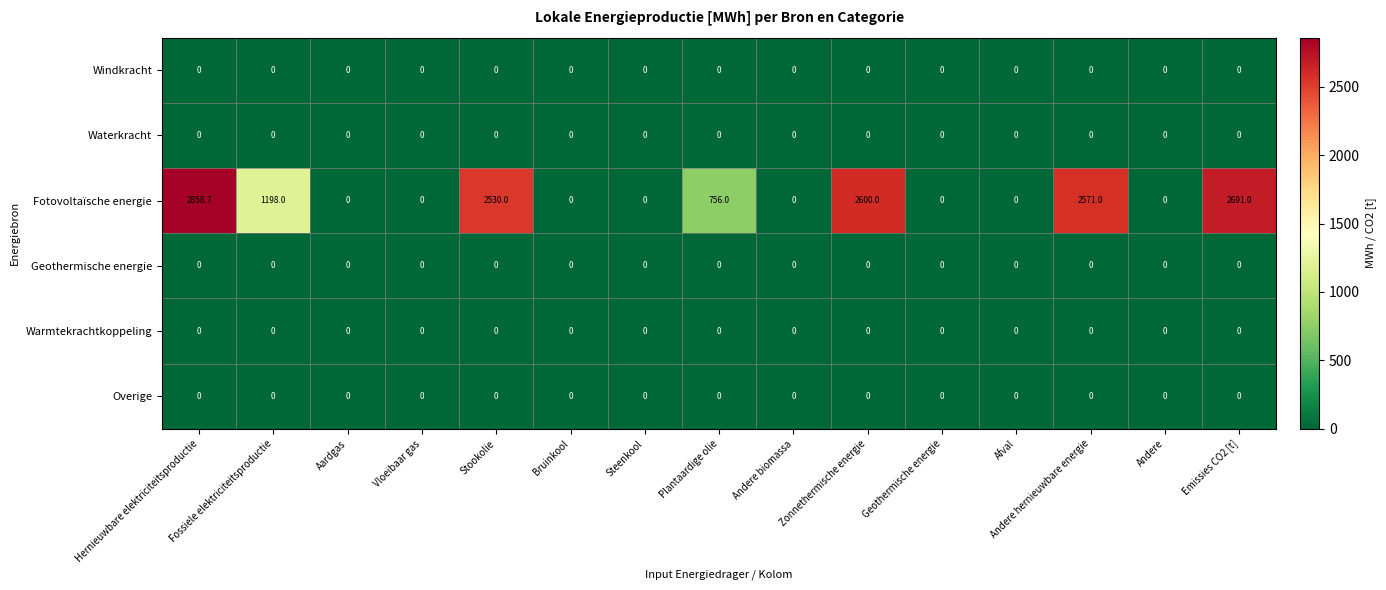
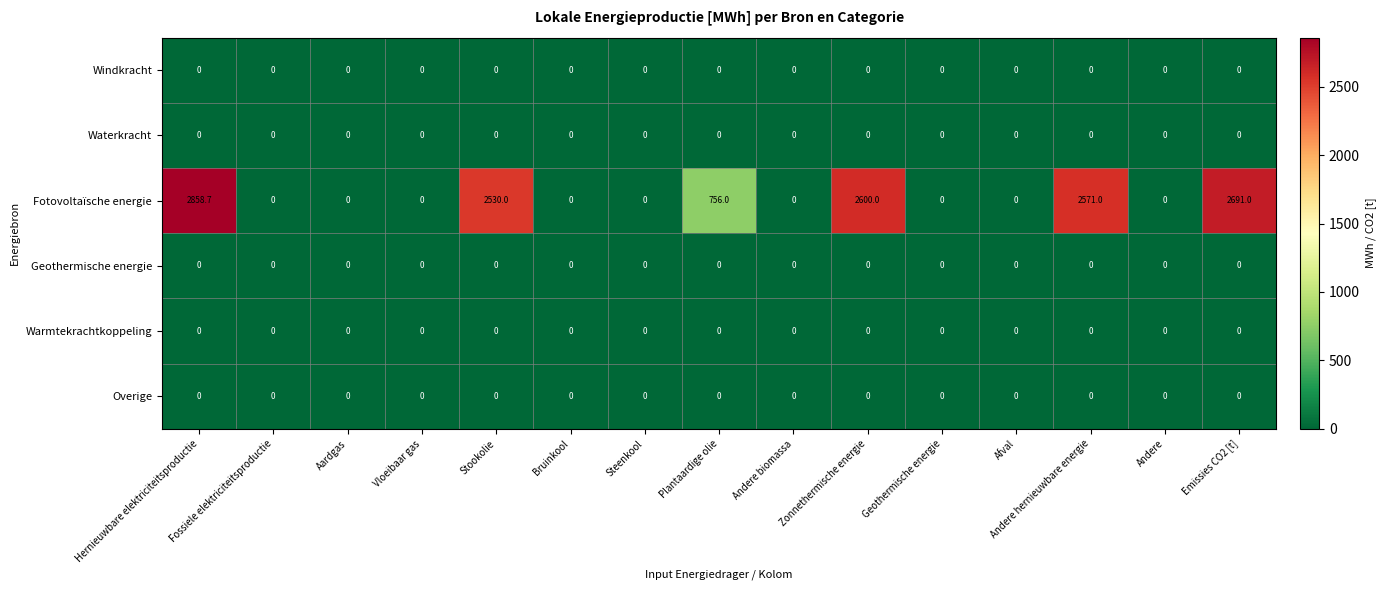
  {
    "Windkracht": {
      "Hernieuwbare elektriciteitsproductie": 0,
      "Fossiele elektriciteitsproductie": 0,
      "Aardgas": 0,
      "Vloeibaar gas": 0,
      "Stookolie": 0,
      "Bruinkool": 0,
      "Steenkool": 0,
      "Plantaardige olie": 0,
      "Andere biomassa": 0,
      "Zonnethermische energie": 0,
      "Geothermische energie": 0,
      "Afval": 0,
      "Andere hernieuwbare energie": 0,
      "Andere": 0,
      "Emissies CO2 [t]": 0
    },
    "Waterkracht": {
      "Hernieuwbare elektriciteitsproductie": 0,
      "Fossiele elektriciteitsproductie": 0,
      "Aardgas": 0,
      "Vloeibaar gas": 0,
      "Stookolie": 0,
      "Bruinkool": 0,
      "Steenkool": 0,
      "Plantaardige olie": 0,
      "Andere biomassa": 0,
      "Zonnethermische energie": 0,
      "Geothermische energie": 0,
      "Afval": 0,
      "Andere hernieuwbare energie": 0,
      "Andere": 0,
      "Emissies CO2 [t]": 0
    },
    "Fotovoltaïsche energie": {
      "Hernieuwbare elektriciteitsproductie": 2858.7,
-     "Fossiele elektriciteitsproductie": 1198.0,
+     "Fossiele elektriciteitsproductie": 0,
      "Aardgas": 0,
      "Vloeibaar gas": 0,
      "Stookolie": 2530.0,
      "Bruinkool": 0,
      "Steenkool": 0,
      "Plantaardige olie": 756.0,
      "Andere biomassa": 0,
      "Zonnethermische energie": 2600.0,
      "Geothermische energie": 0,
      "Afval": 0,
      "Andere hernieuwbare energie": 2571.0,
      "Andere": 0,
      "Emissies CO2 [t]": 2691.0
    },
    "Geothermische energie": {
      "Hernieuwbare elektriciteitsproductie": 0,
      "Fossiele elektriciteitsproductie": 0,
      "Aardgas": 0,
      "Vloeibaar gas": 0,
      "Stookolie": 0,
      "Bruinkool": 0,
      "Steenkool": 0,
      "Plantaardige olie": 0,
      "Andere biomassa": 0,
      "Zonnethermische energie": 0,
      "Geothermische energie": 0,
      "Afval": 0,
      "Andere hernieuwbare energie": 0,
      "Andere": 0,
      "Emissies CO2 [t]": 0
    },
    "Warmtekrachtkoppeling": {
      "Hernieuwbare elektriciteitsproductie": 0,
      "Fossiele elektriciteitsproductie": 0,
      "Aardgas": 0,
      "Vloeibaar gas": 0,
      "Stookolie": 0,
      "Bruinkool": 0,
      "Steenkool": 0,
      "Plantaardige olie": 0,
      "Andere biomassa": 0,
      "Zonnethermische energie": 0,
      "Geothermische energie": 0,
      "Afval": 0,
      "Andere hernieuwbare energie": 0,
      "Andere": 0,
      "Emissies CO2 [t]": 0
    },
    "Overige": {
      "Hernieuwbare elektriciteitsproductie": 0,
      "Fossiele elektriciteitsproductie": 0,
      "Aardgas": 0,
      "Vloeibaar gas": 0,
      "Stookolie": 0,
      "Bruinkool": 0,
      "Steenkool": 0,
      "Plantaardige olie": 0,
      "Andere biomassa": 0,
      "Zonnethermische energie": 0,
      "Geothermische energie": 0,
      "Afval": 0,
      "Andere hernieuwbare energie": 0,
      "Andere": 0,
      "Emissies CO2 [t]": 0
    }
  }
